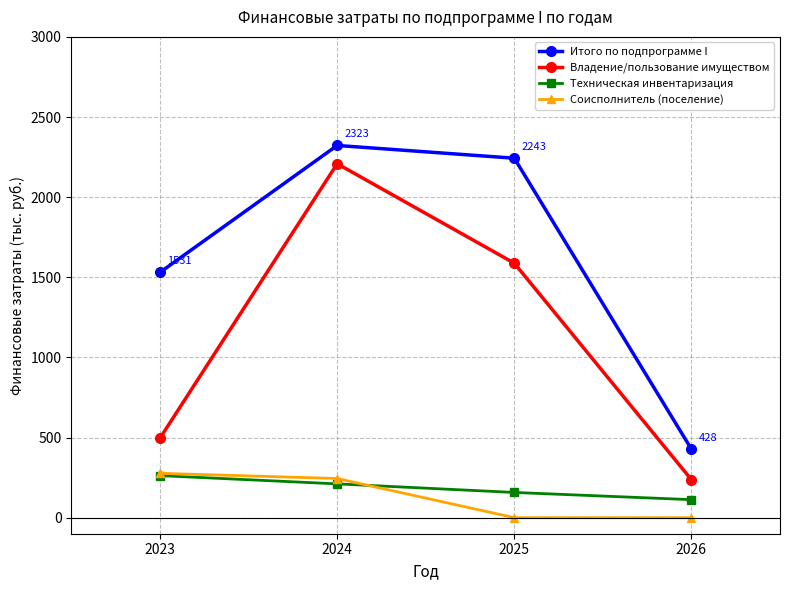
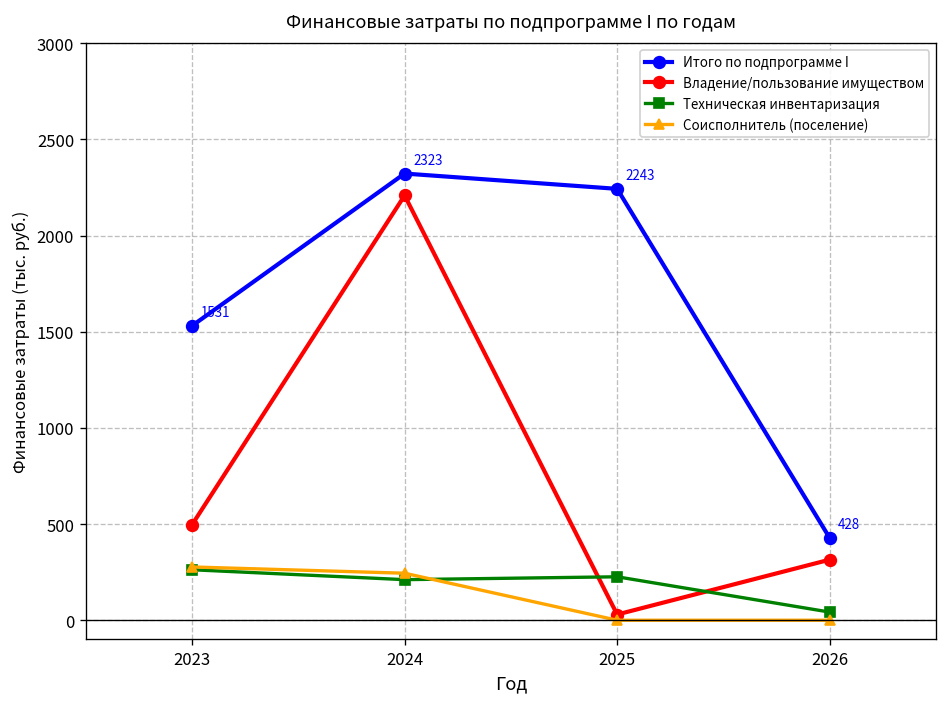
  {
    "Итого по подпрограмме I": {
      "2023": 1531,
      "2024": 2323,
      "2025": 2243,
      "2026": 428
    },
    "Владение/пользование имуществом": {
      "2023": 500,
      "2024": 2210,
-     "2025": 1590,
-     "2026": 240
+     "2025": 30,
+     "2026": 320
    },
    "Техническая инвентаризация": {
      "2024": 210,
-     "2025": 160,
-     "2026": 110
+     "2025": 230,
+     "2026": 40
    },
    "Соисполнитель (поселение)": {
      "2024": 240,
      "2025": 0,
      "2026": 0
    }
  }
